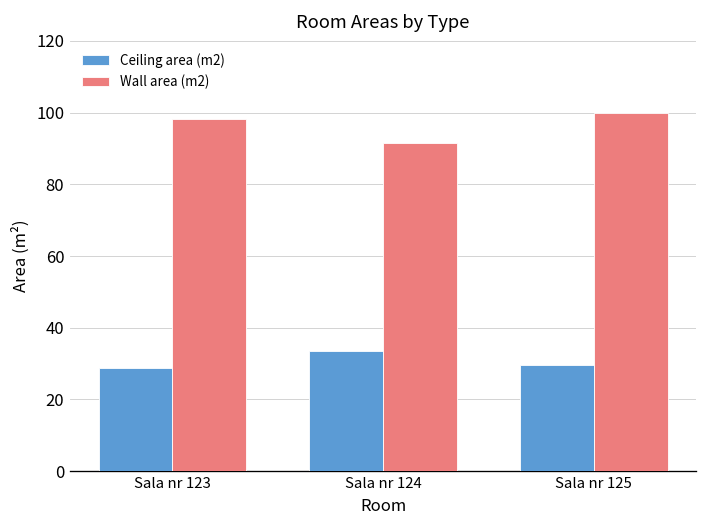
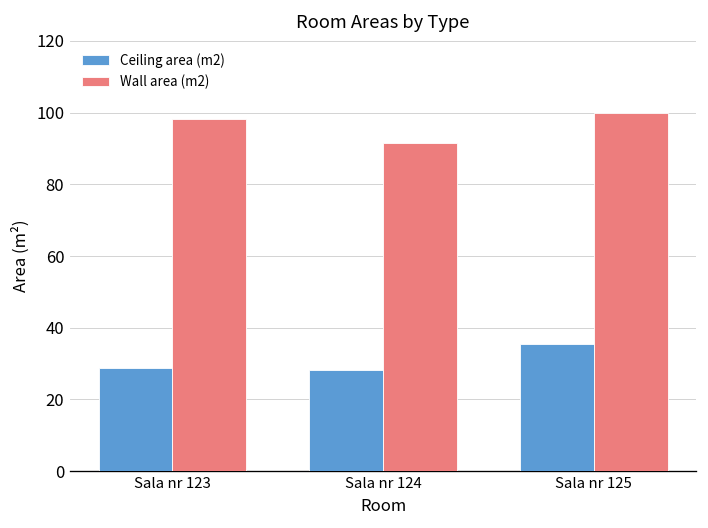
  {
    "Ceiling area (m2)": {
      "Sala nr 123": 29,
-     "Sala nr 124": 34,
-     "Sala nr 125": 30
+     "Sala nr 124": 28,
+     "Sala nr 125": 35
    },
    "Wall area (m2)": {
      "Sala nr 123": 98,
      "Sala nr 124": 91,
      "Sala nr 125": 100
    }
  }
